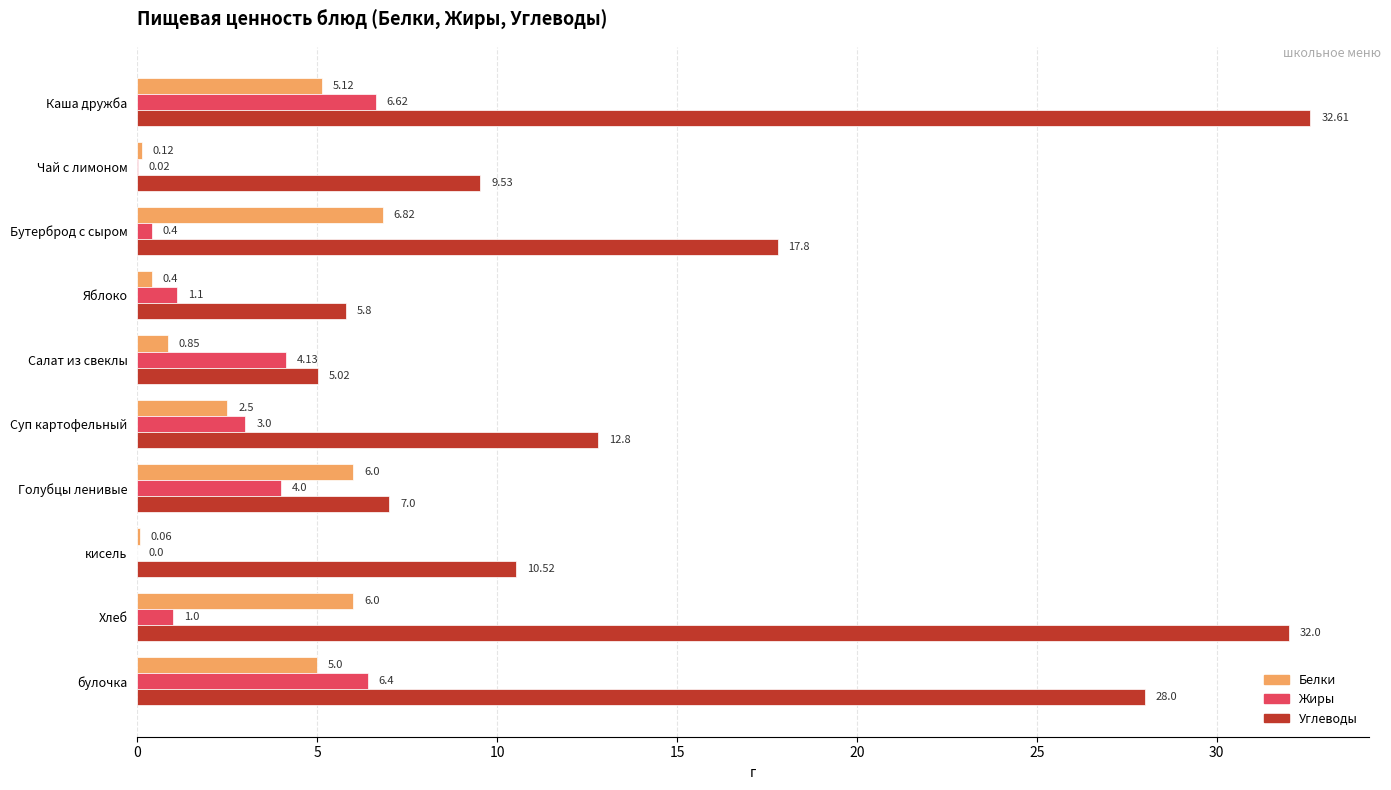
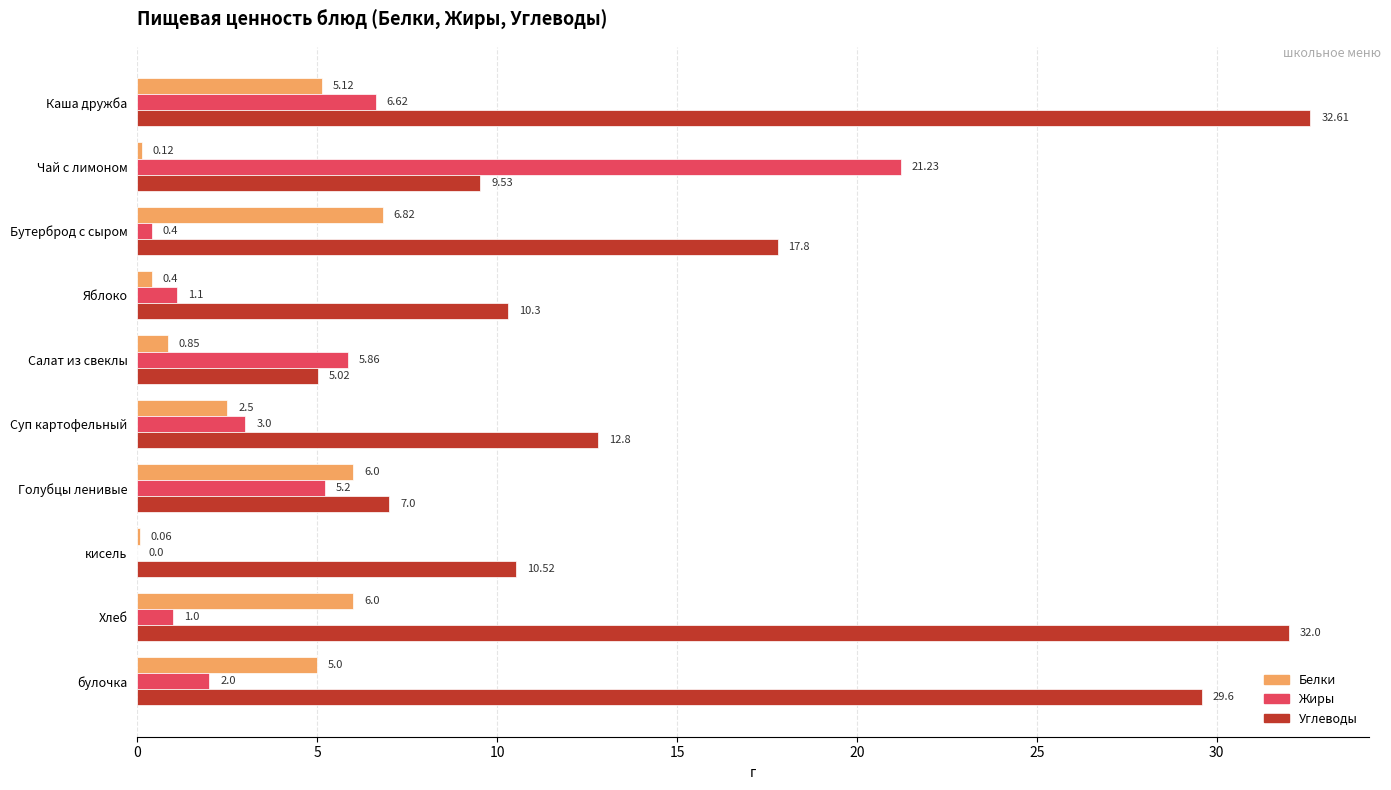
  {
    "Белки": {
      "Каша дружба": 5.12,
      "Чай с лимоном": 0.12,
      "Бутерброд с сыром": 6.82,
      "Яблоко": 0.4,
      "Салат из свеклы": 0.85,
      "Суп картофельный": 2.5,
      "Голубцы ленивые": 6.0,
      "кисель": 0.06,
      "Хлеб": 6.0,
      "булочка": 5.0
    },
    "Жиры": {
      "Каша дружба": 6.62,
-     "Чай с лимоном": 0.02,
+     "Чай с лимоном": 21.23,
      "Бутерброд с сыром": 0.4,
      "Яблоко": 1.1,
-     "Салат из свеклы": 4.13,
+     "Салат из свеклы": 5.86,
      "Суп картофельный": 3.0,
-     "Голубцы ленивые": 4.0,
+     "Голубцы ленивые": 5.2,
      "кисель": 0.0,
      "Хлеб": 1.0,
-     "булочка": 6.4
+     "булочка": 2.0
    },
    "Углеводы": {
      "Каша дружба": 32.61,
      "Чай с лимоном": 9.53,
      "Бутерброд с сыром": 17.8,
-     "Яблоко": 5.8,
+     "Яблоко": 10.3,
      "Салат из свеклы": 5.02,
      "Суп картофельный": 12.8,
      "Голубцы ленивые": 7.0,
      "кисель": 10.52,
      "Хлеб": 32.0,
-     "булочка": 28.0
+     "булочка": 29.6
    }
  }
